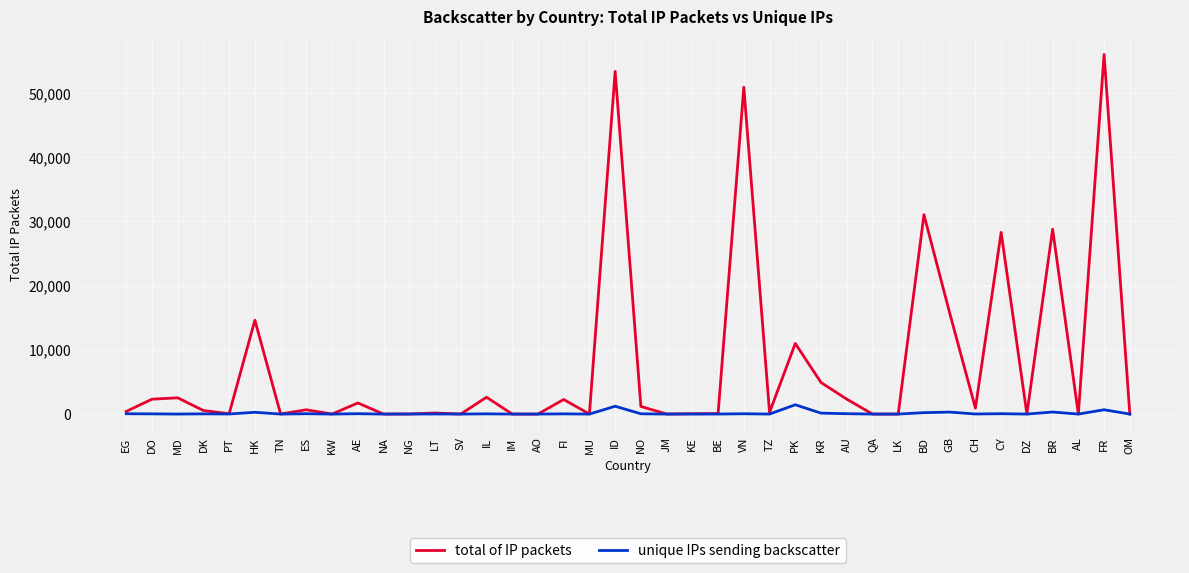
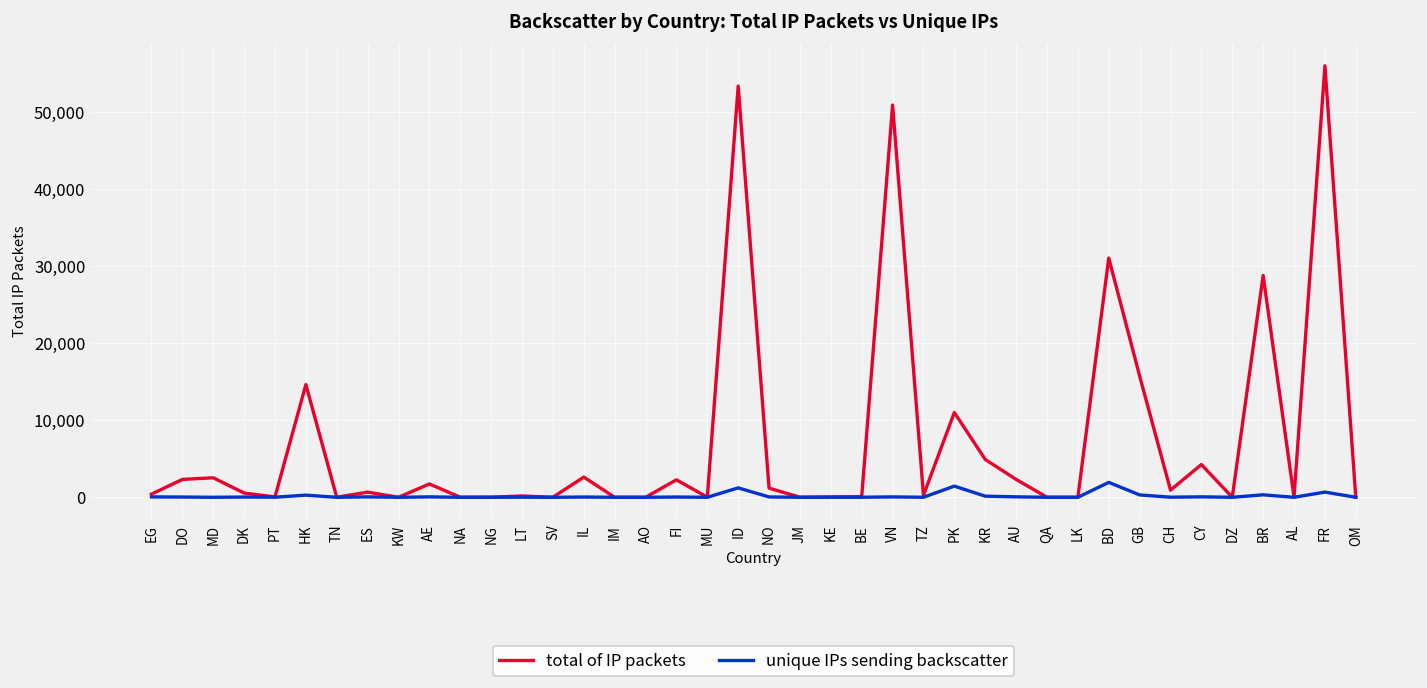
  {
    "total of IP packets": {
      "DO": "2,000",
      "MD": "3,000",
      "DK": "1,000",
      "HK": "15,000",
      "ES": "1,000",
      "AE": "2,000",
      "IL": "3,000",
      "FI": "2,000",
      "ID": "53,000",
      "NO": "1,000",
      "VN": "51,000",
      "PK": "11,000",
      "KR": "5,000",
      "AU": "2,000",
      "BD": "31,000",
      "GB": "16,000",
      "CH": "1,000",
-     "CY": "28,000",
+     "CY": "4,000",
      "BR": "29,000",
      "FR": "56,000"
    },
    "unique IPs sending backscatter": {
      "DO": "0",
      "MD": "0",
      "DK": "0",
      "HK": "0",
      "ES": "0",
      "AE": "0",
      "IL": "0",
      "FI": "0",
      "ID": "1,000",
      "NO": "0",
      "VN": "0",
      "PK": "1,000",
      "KR": "0",
      "AU": "0",
-     "BD": "0",
+     "BD": "2,000",
      "GB": "0",
      "CH": "0",
      "CY": "0",
      "BR": "0",
      "FR": "1,000"
    }
  }
